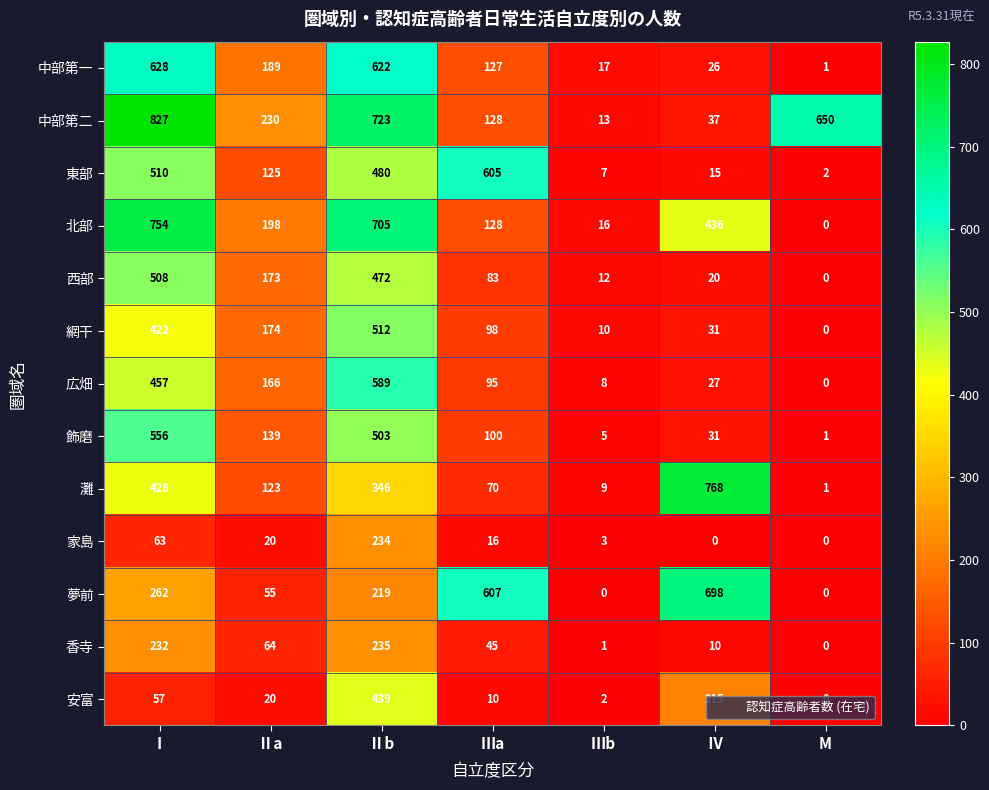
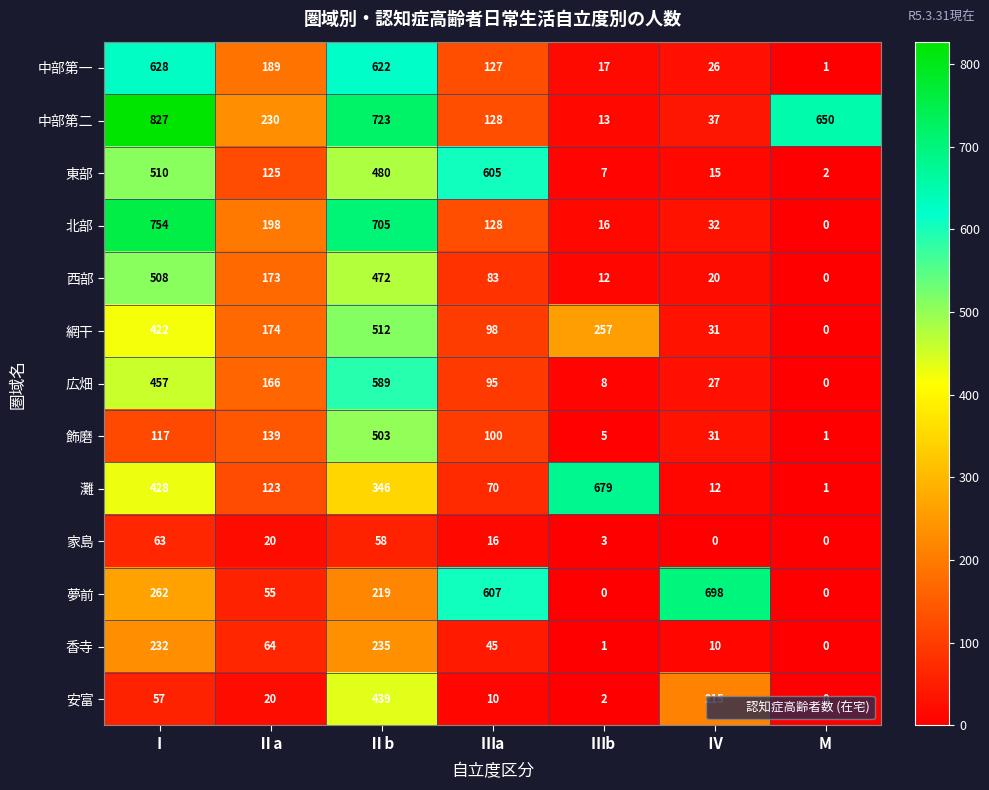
  {
    "中部第一": {
      "Ⅰ": 628,
      "Ⅱa": 189,
      "Ⅱb": 622,
      "Ⅲa": 127,
      "Ⅲb": 17,
      "Ⅳ": 26,
      "M": 1
    },
    "中部第二": {
      "Ⅰ": 827,
      "Ⅱa": 230,
      "Ⅱb": 723,
      "Ⅲa": 128,
      "Ⅲb": 13,
      "Ⅳ": 37,
      "M": 650
    },
    "東部": {
      "Ⅰ": 510,
      "Ⅱa": 125,
      "Ⅱb": 480,
      "Ⅲa": 605,
      "Ⅲb": 7,
      "Ⅳ": 15,
      "M": 2
    },
    "北部": {
      "Ⅰ": 754,
      "Ⅱa": 198,
      "Ⅱb": 705,
      "Ⅲa": 128,
      "Ⅲb": 16,
-     "Ⅳ": 436,
+     "Ⅳ": 32,
      "M": 0
    },
    "西部": {
      "Ⅰ": 508,
      "Ⅱa": 173,
      "Ⅱb": 472,
      "Ⅲa": 83,
      "Ⅲb": 12,
      "Ⅳ": 20,
      "M": 0
    },
    "網干": {
      "Ⅰ": 422,
      "Ⅱa": 174,
      "Ⅱb": 512,
      "Ⅲa": 98,
-     "Ⅲb": 10,
+     "Ⅲb": 257,
      "Ⅳ": 31,
      "M": 0
    },
    "広畑": {
      "Ⅰ": 457,
      "Ⅱa": 166,
      "Ⅱb": 589,
      "Ⅲa": 95,
      "Ⅲb": 8,
      "Ⅳ": 27,
      "M": 0
    },
    "飾磨": {
-     "Ⅰ": 556,
+     "Ⅰ": 117,
      "Ⅱa": 139,
      "Ⅱb": 503,
      "Ⅲa": 100,
      "Ⅲb": 5,
      "Ⅳ": 31,
      "M": 1
    },
    "灘": {
      "Ⅰ": 428,
      "Ⅱa": 123,
      "Ⅱb": 346,
      "Ⅲa": 70,
-     "Ⅲb": 9,
-     "Ⅳ": 768,
+     "Ⅲb": 679,
+     "Ⅳ": 12,
      "M": 1
    },
    "家島": {
      "Ⅰ": 63,
      "Ⅱa": 20,
-     "Ⅱb": 234,
+     "Ⅱb": 58,
      "Ⅲa": 16,
      "Ⅲb": 3,
      "Ⅳ": 0,
      "M": 0
    },
    "夢前": {
      "Ⅰ": 262,
      "Ⅱa": 55,
      "Ⅱb": 219,
      "Ⅲa": 607,
      "Ⅲb": 0,
      "Ⅳ": 698,
      "M": 0
    },
    "香寺": {
      "Ⅰ": 232,
      "Ⅱa": 64,
      "Ⅱb": 235,
      "Ⅲa": 45,
      "Ⅲb": 1,
      "Ⅳ": 10,
      "M": 0
    },
    "安富": {
      "Ⅰ": 57,
      "Ⅱa": 20,
      "Ⅱb": 439,
      "Ⅲa": 10,
      "Ⅲb": 2
    }
  }
